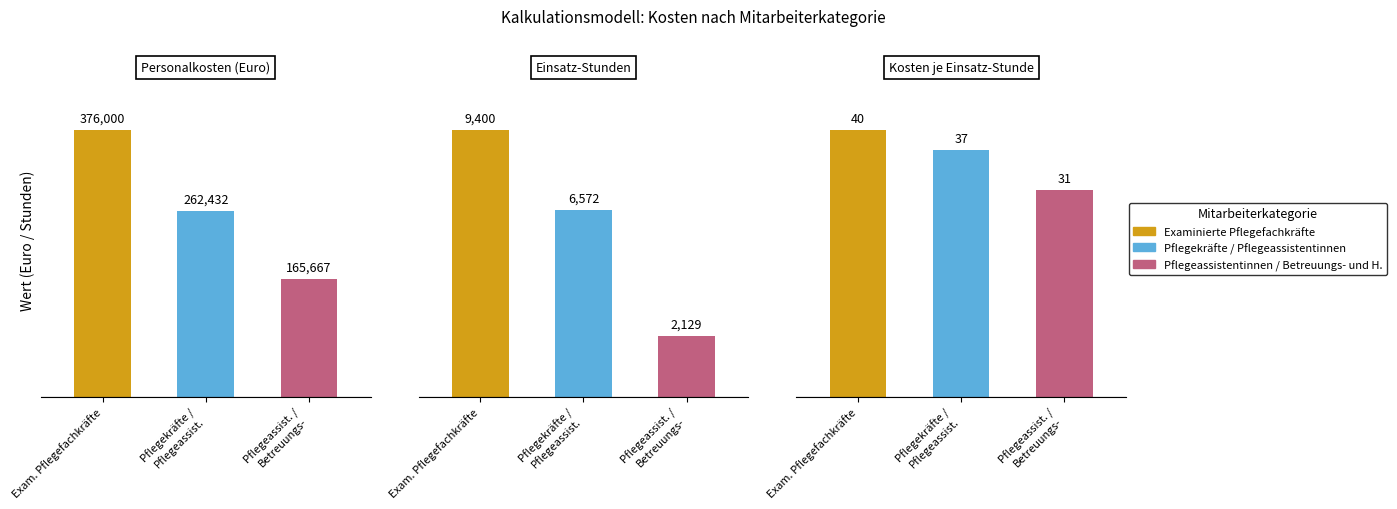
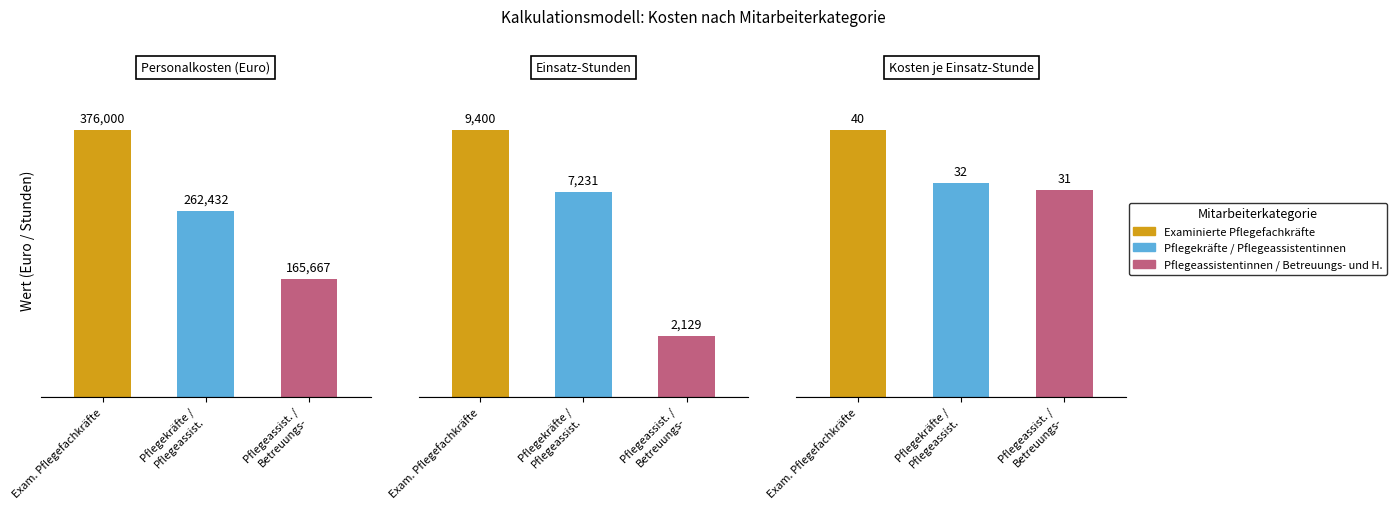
  {
    "Personalkosten (Euro)": {
      "Exam. Pflegefachkräfte": "376,000",
      "Pflegekräfte / Pflegeassist.": "262,432",
      "Pflegeassist. / Betreuungs-": "165,667"
    },
    "Einsatz-Stunden": {
      "Exam. Pflegefachkräfte": "9,400",
-     "Pflegekräfte / Pflegeassist.": "6,572",
+     "Pflegekräfte / Pflegeassist.": "7,231",
      "Pflegeassist. / Betreuungs-": "2,129"
    },
    "Kosten je Einsatz-Stunde": {
      "Exam. Pflegefachkräfte": "40",
-     "Pflegekräfte / Pflegeassist.": "37",
+     "Pflegekräfte / Pflegeassist.": "32",
      "Pflegeassist. / Betreuungs-": "31"
    }
  }
